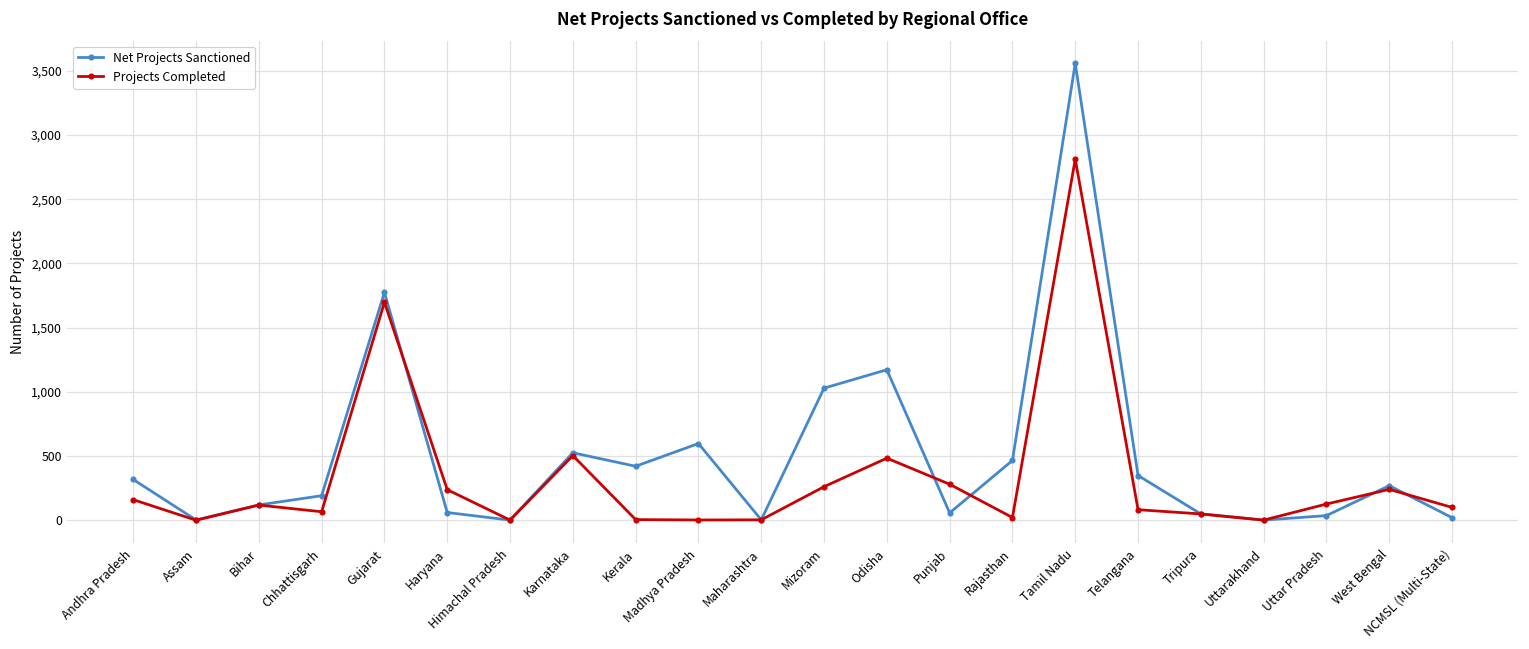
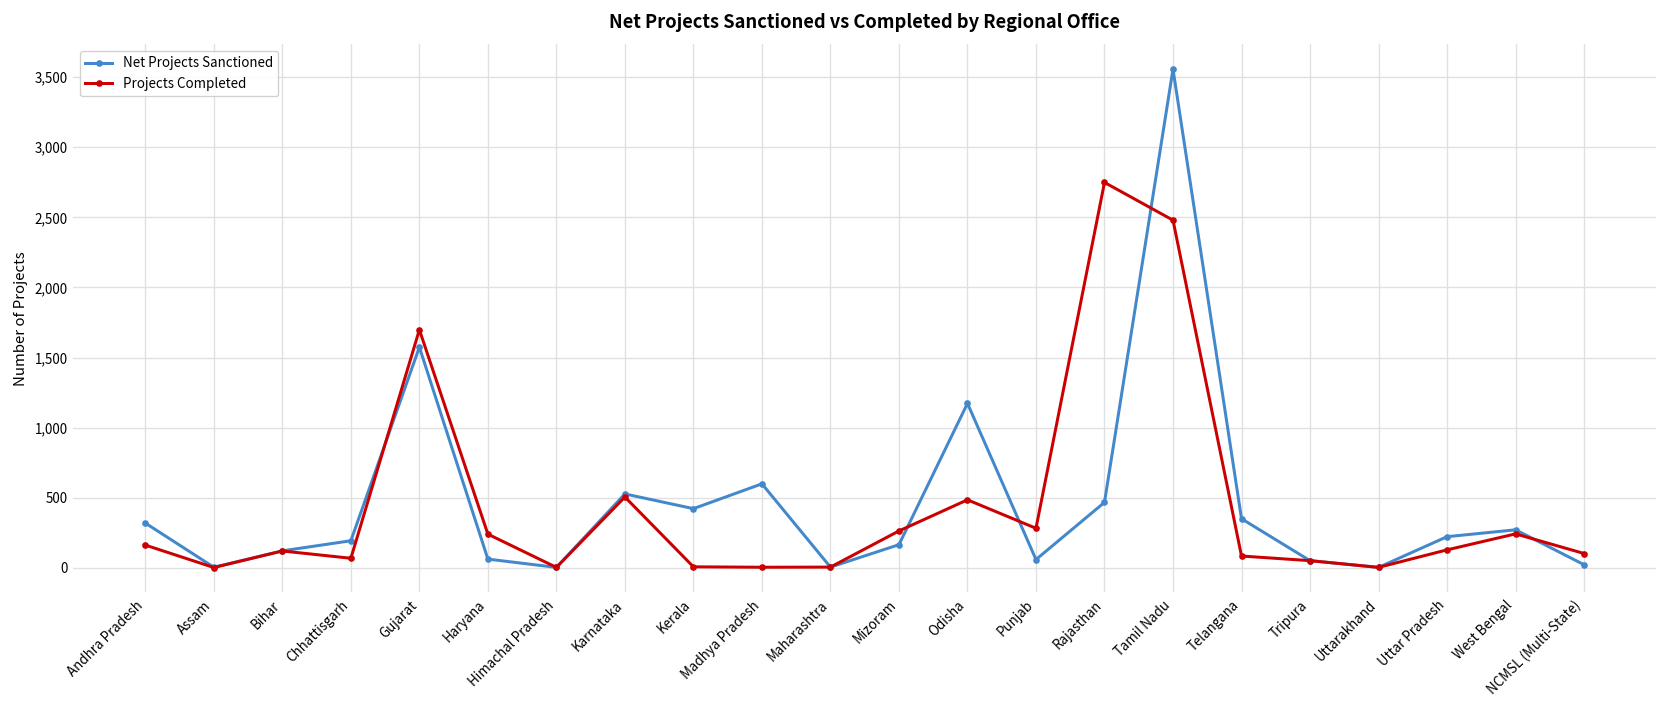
  {
    "Net Projects Sanctioned": {
      "Andhra Pradesh": "320",
      "Chhattisgarh": "190",
-     "Gujarat": "1,780",
+     "Gujarat": "1,570",
      "Haryana": "60",
      "Karnataka": "530",
      "Kerala": "420",
      "Madhya Pradesh": "600",
-     "Mizoram": "1,030",
+     "Mizoram": "170",
      "Odisha": "1,170",
      "Punjab": "60",
      "Rajasthan": "470",
      "Tamil Nadu": "3,560",
      "Telangana": "350",
-     "Uttar Pradesh": "40",
+     "Uttar Pradesh": "220",
      "West Bengal": "270",
      "NCMSL (Multi-State)": "20"
    },
    "Projects Completed": {
      "Andhra Pradesh": "160",
      "Chhattisgarh": "70",
      "Gujarat": "1,700",
      "Haryana": "240",
      "Karnataka": "510",
      "Kerala": "10",
      "Madhya Pradesh": "0",
      "Mizoram": "260",
      "Odisha": "490",
      "Punjab": "280",
-     "Rajasthan": "20",
-     "Tamil Nadu": "2,810",
+     "Rajasthan": "2,750",
+     "Tamil Nadu": "2,480",
      "Telangana": "80",
      "Uttar Pradesh": "130",
      "West Bengal": "240",
      "NCMSL (Multi-State)": "100"
    }
  }
